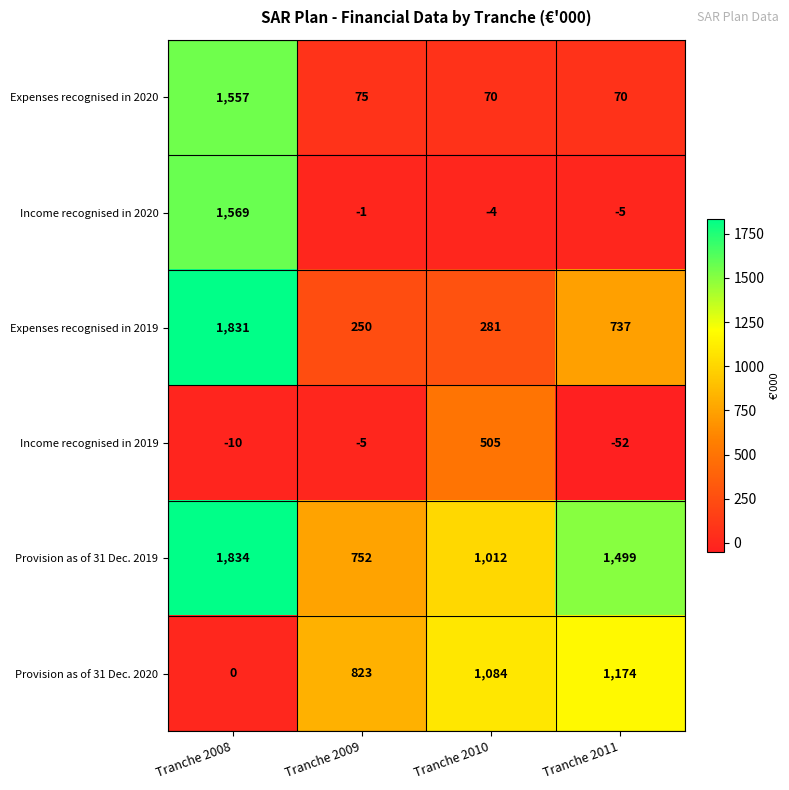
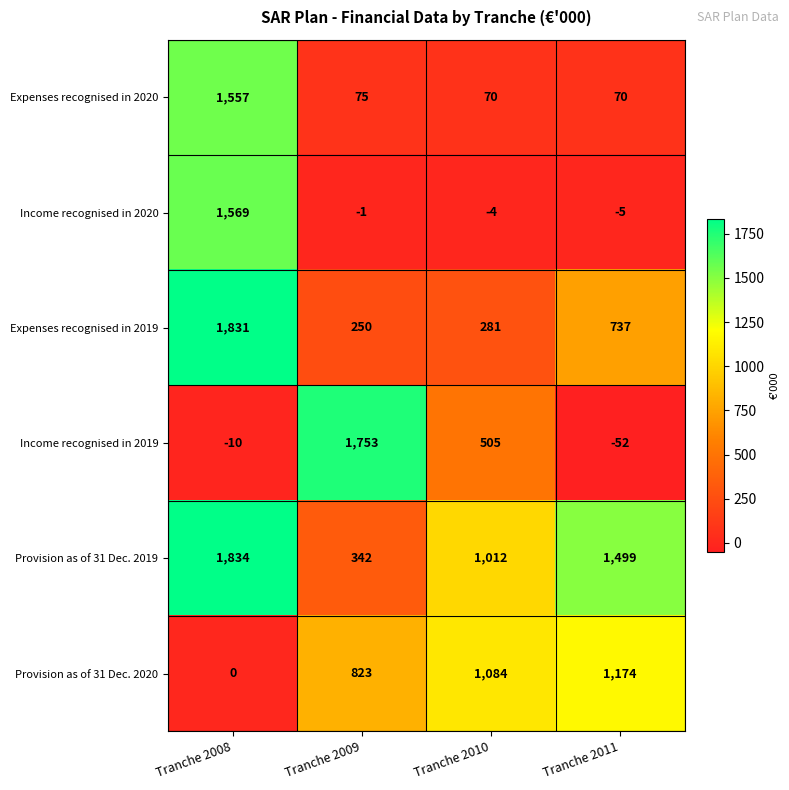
  {
    "Expenses recognised in 2020": {
      "Tranche 2008": "1,557",
      "Tranche 2009": "75",
      "Tranche 2010": "70",
      "Tranche 2011": "70"
    },
    "Income recognised in 2020": {
      "Tranche 2008": "1,569",
      "Tranche 2009": "-1",
      "Tranche 2010": "-4",
      "Tranche 2011": "-5"
    },
    "Expenses recognised in 2019": {
      "Tranche 2008": "1,831",
      "Tranche 2009": "250",
      "Tranche 2010": "281",
      "Tranche 2011": "737"
    },
    "Income recognised in 2019": {
      "Tranche 2008": "-10",
-     "Tranche 2009": "-5",
+     "Tranche 2009": "1,753",
      "Tranche 2010": "505",
      "Tranche 2011": "-52"
    },
    "Provision as of 31 Dec. 2019": {
      "Tranche 2008": "1,834",
-     "Tranche 2009": "752",
+     "Tranche 2009": "342",
      "Tranche 2010": "1,012",
      "Tranche 2011": "1,499"
    },
    "Provision as of 31 Dec. 2020": {
      "Tranche 2008": "0",
      "Tranche 2009": "823",
      "Tranche 2010": "1,084",
      "Tranche 2011": "1,174"
    }
  }
